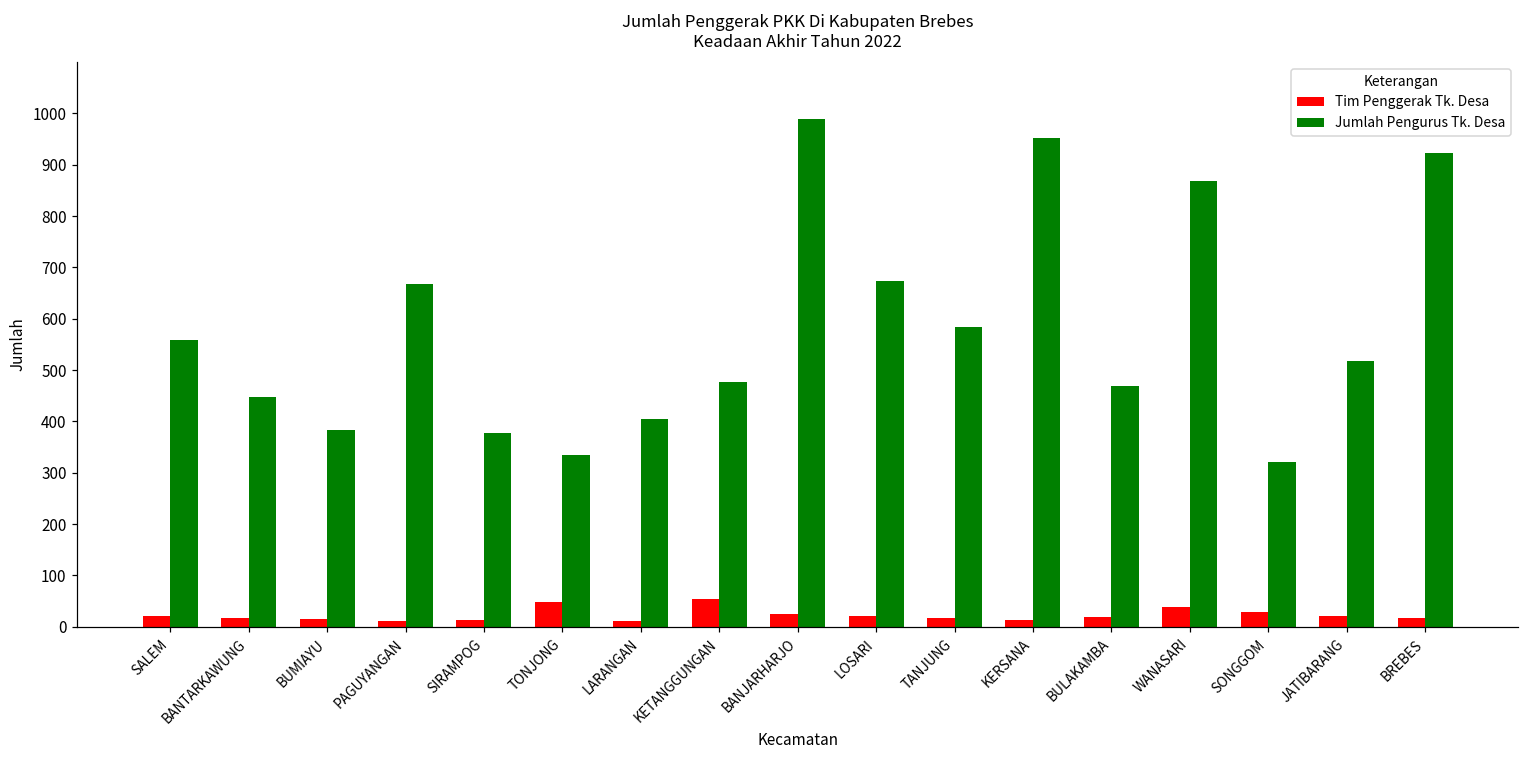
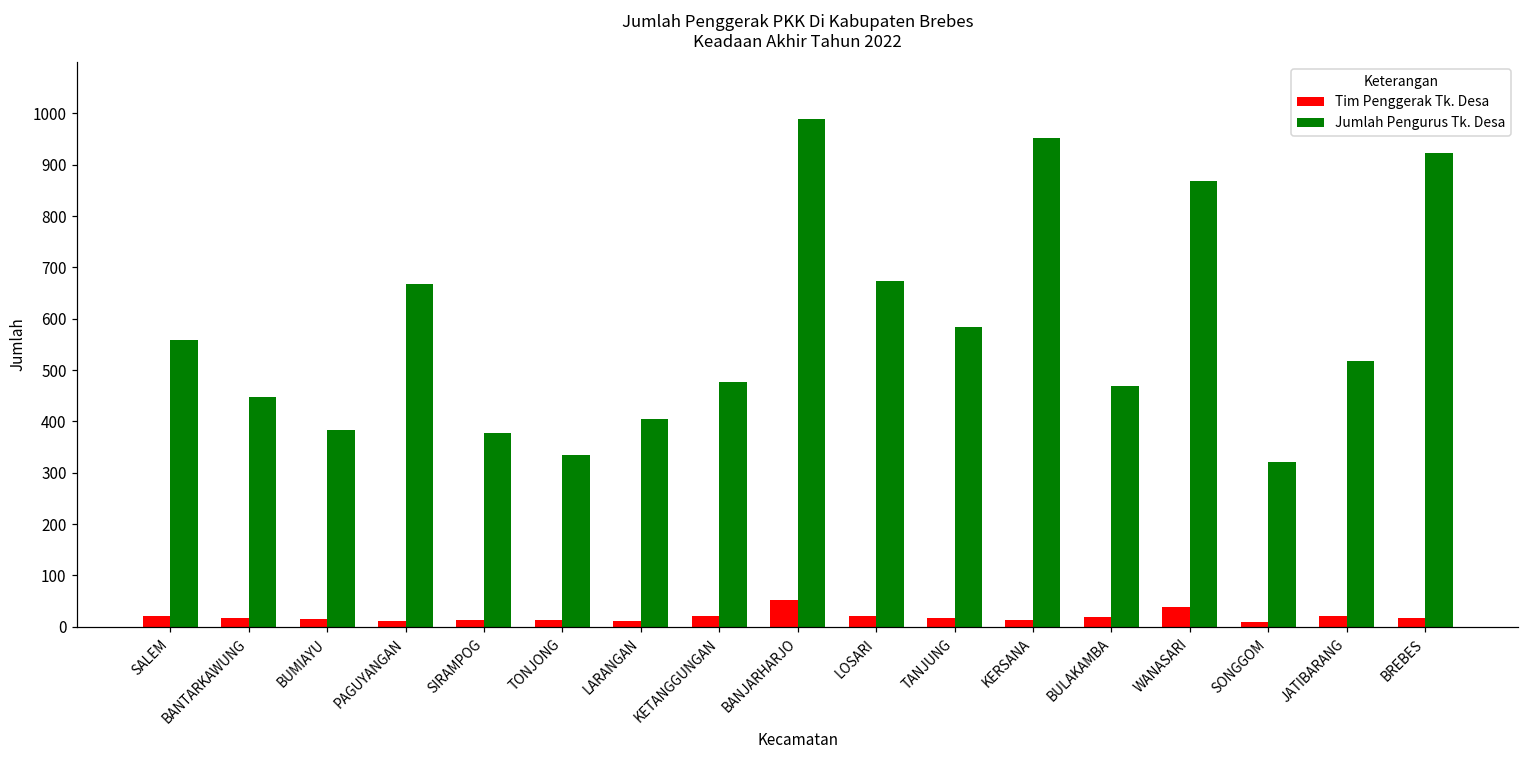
  {
    "Tim Penggerak Tk. Desa": {
      "SALEM": 20,
      "BANTARKAWUNG": 20,
      "BUMIAYU": 20,
      "PAGUYANGAN": 10,
      "SIRAMPOG": 10,
-     "TONJONG": 50,
+     "TONJONG": 10,
      "LARANGAN": 10,
-     "KETANGGUNGAN": 50,
-     "BANJARHARJO": 30,
+     "KETANGGUNGAN": 20,
+     "BANJARHARJO": 50,
      "LOSARI": 20,
      "TANJUNG": 20,
      "KERSANA": 10,
      "BULAKAMBA": 20,
      "WANASARI": 40,
-     "SONGGOM": 30,
+     "SONGGOM": 10,
      "JATIBARANG": 20,
      "BREBES": 20
    },
    "Jumlah Pengurus Tk. Desa": {
      "SALEM": 560,
      "BANTARKAWUNG": 450,
      "BUMIAYU": 380,
      "PAGUYANGAN": 670,
      "SIRAMPOG": 380,
      "TONJONG": 330,
      "LARANGAN": 410,
      "KETANGGUNGAN": 480,
      "BANJARHARJO": 990,
      "LOSARI": 670,
      "TANJUNG": 590,
      "KERSANA": 950,
      "BULAKAMBA": 470,
      "WANASARI": 870,
      "SONGGOM": 320,
      "JATIBARANG": 520,
      "BREBES": 920
    }
  }
